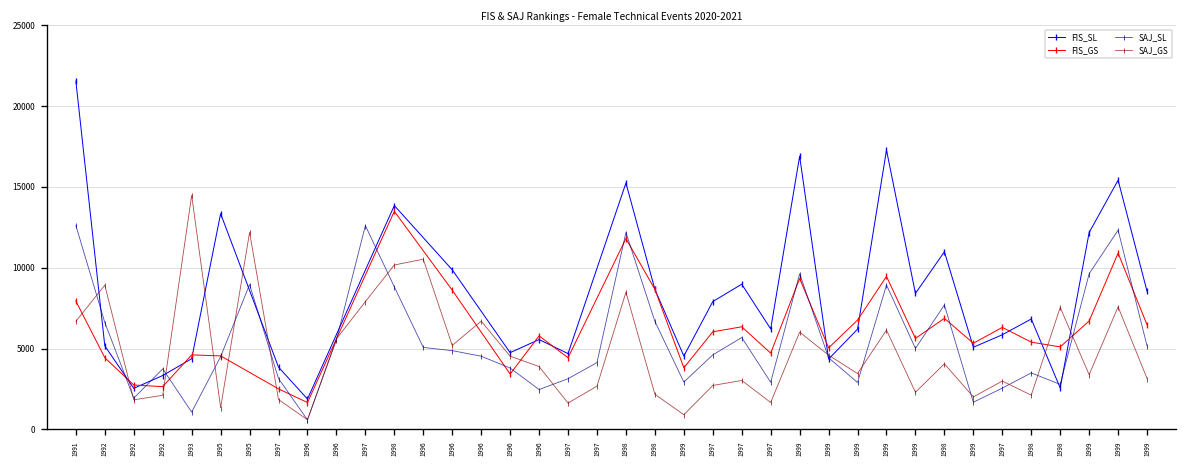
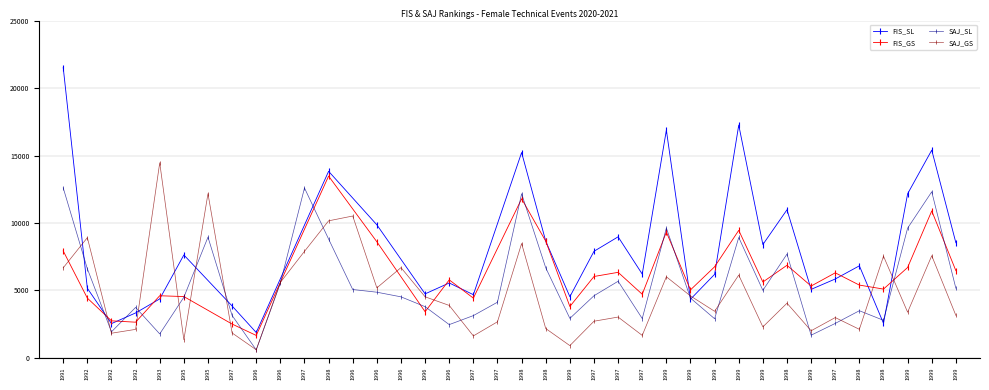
  {
    "FIS_SL": {
      "1991": 21600,
      "1993": 4400,
-     "1995": 13300
+     "1995": 7600
    },
    "FIS_GS": {
      "1991": 7900,
      "1993": 4600
    },
    "SAJ_SL": {
      "1991": 12600,
-     "1993": 1100
+     "1993": 1800
    },
    "SAJ_GS": {
      "1991": 6700,
      "1993": 14500
    }
  }
